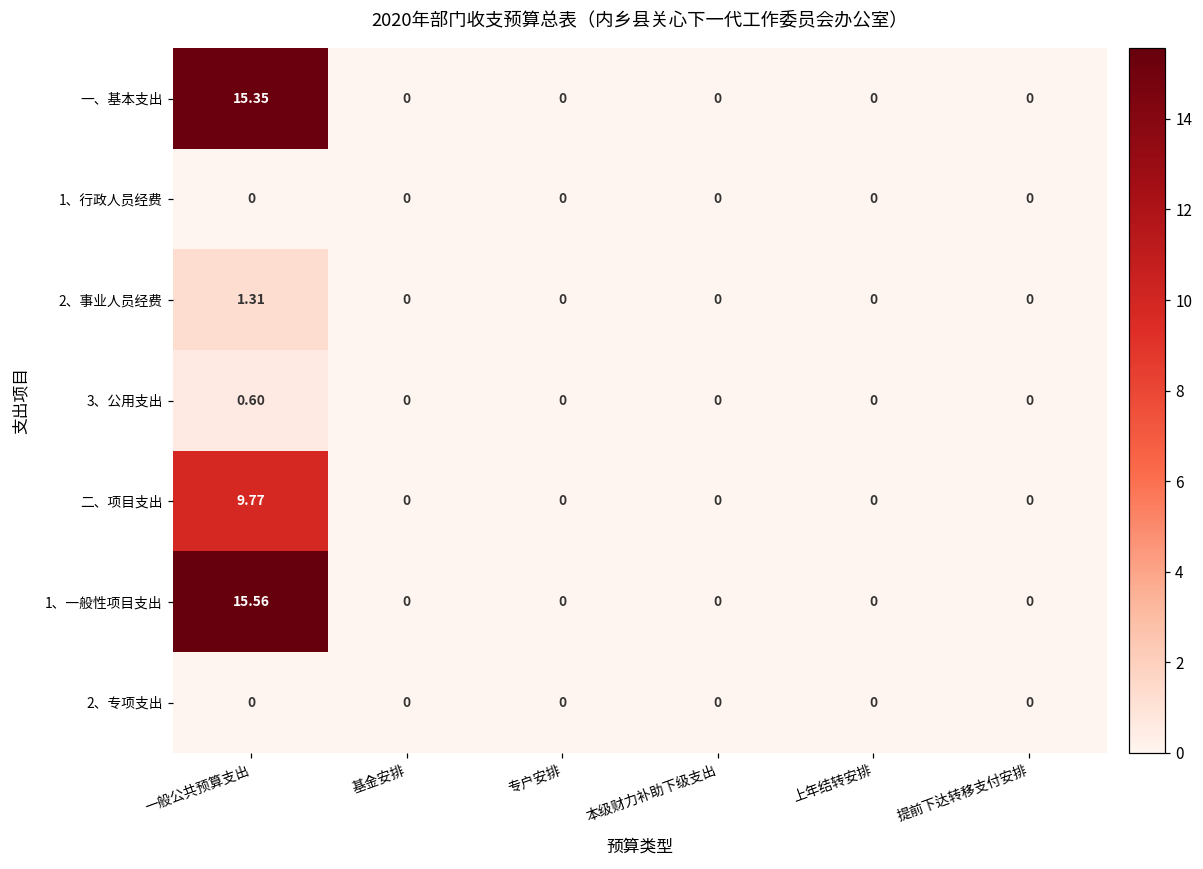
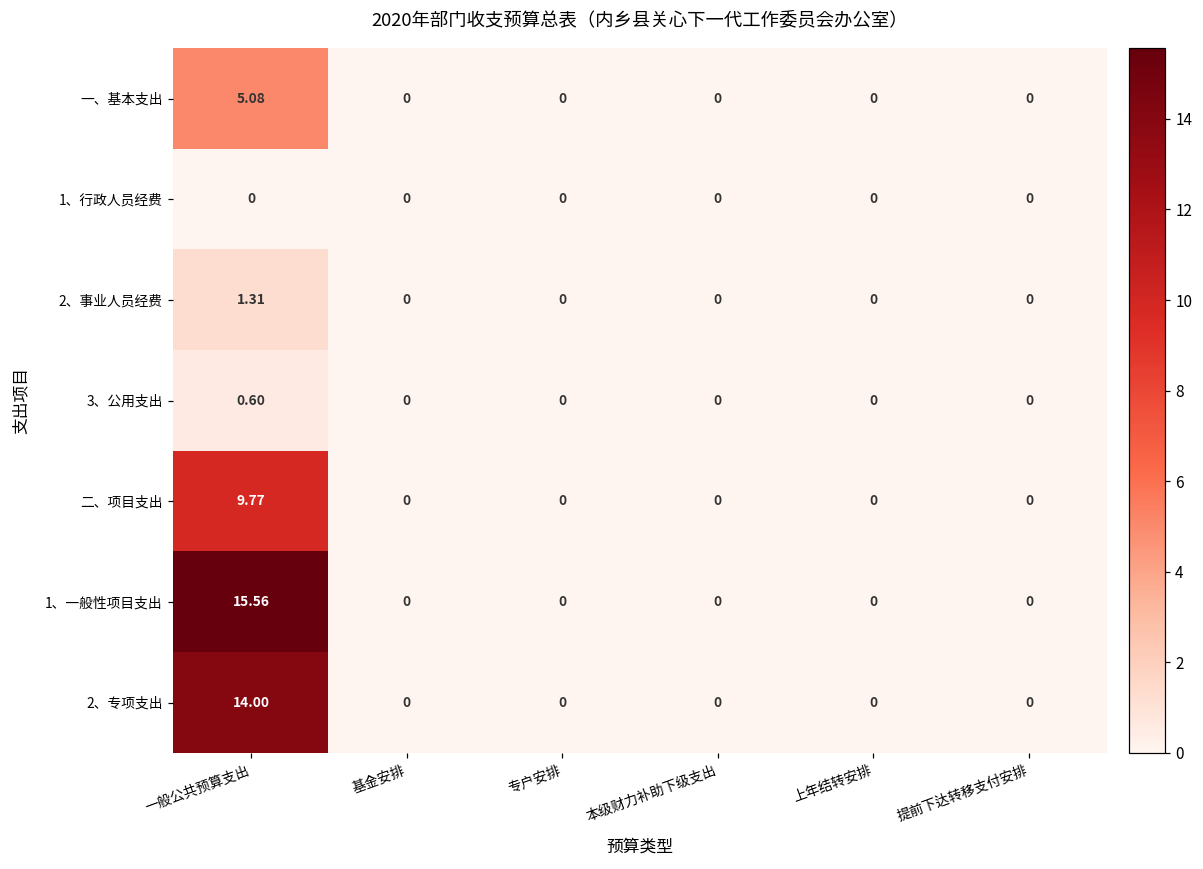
  {
    "一、基本支出": {
-     "一般公共预算支出": 15.35,
+     "一般公共预算支出": 5.08,
      "基金安排": 0,
      "专户安排": 0,
      "本级财力补助下级支出": 0,
      "上年结转安排": 0,
      "提前下达转移支付安排": 0
    },
    "1、行政人员经费": {
      "一般公共预算支出": 0,
      "基金安排": 0,
      "专户安排": 0,
      "本级财力补助下级支出": 0,
      "上年结转安排": 0,
      "提前下达转移支付安排": 0
    },
    "2、事业人员经费": {
      "一般公共预算支出": 1.31,
      "基金安排": 0,
      "专户安排": 0,
      "本级财力补助下级支出": 0,
      "上年结转安排": 0,
      "提前下达转移支付安排": 0
    },
    "3、公用支出": {
      "一般公共预算支出": 0.60,
      "基金安排": 0,
      "专户安排": 0,
      "本级财力补助下级支出": 0,
      "上年结转安排": 0,
      "提前下达转移支付安排": 0
    },
    "二、项目支出": {
      "一般公共预算支出": 9.77,
      "基金安排": 0,
      "专户安排": 0,
      "本级财力补助下级支出": 0,
      "上年结转安排": 0,
      "提前下达转移支付安排": 0
    },
    "1、一般性项目支出": {
      "一般公共预算支出": 15.56,
      "基金安排": 0,
      "专户安排": 0,
      "本级财力补助下级支出": 0,
      "上年结转安排": 0,
      "提前下达转移支付安排": 0
    },
    "2、专项支出": {
-     "一般公共预算支出": 0,
+     "一般公共预算支出": 14.00,
      "基金安排": 0,
      "专户安排": 0,
      "本级财力补助下级支出": 0,
      "上年结转安排": 0,
      "提前下达转移支付安排": 0
    }
  }
